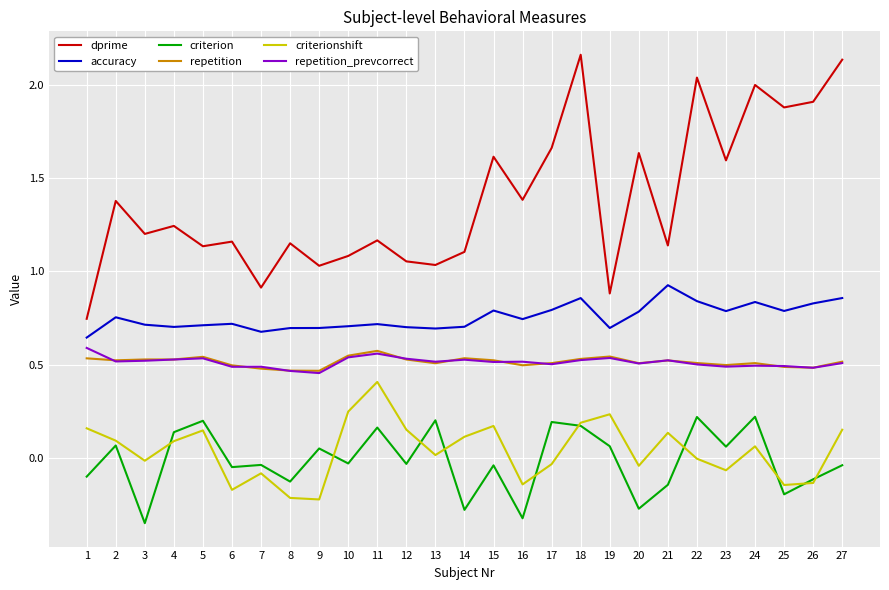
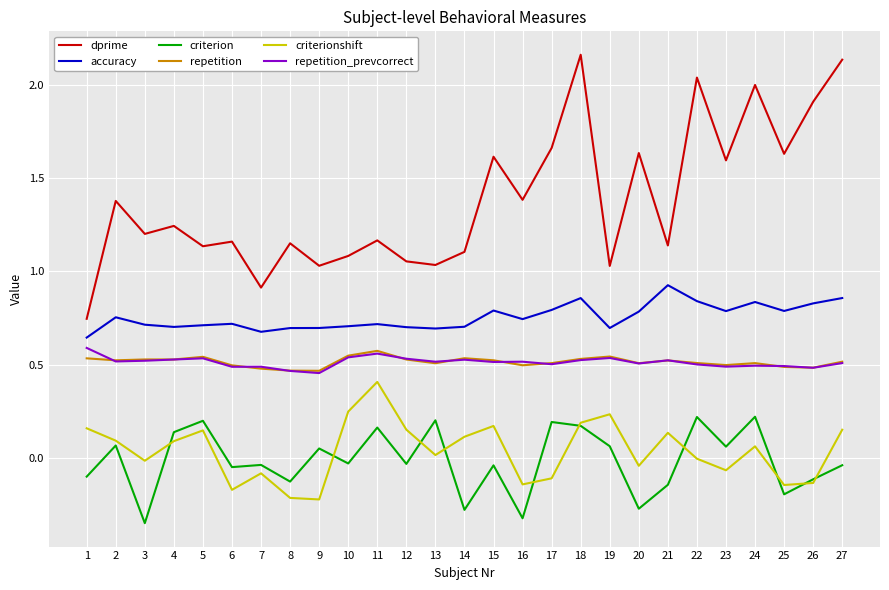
  {
    "dprime": {
      "1": 0.75,
      "2": 1.38,
      "3": 1.20,
      "4": 1.24,
      "5": 1.13,
      "6": 1.16,
      "7": 0.91,
      "8": 1.15,
      "9": 1.03,
      "10": 1.08,
      "11": 1.17,
      "12": 1.05,
      "13": 1.03,
      "14": 1.10,
      "15": 1.61,
      "16": 1.38,
      "17": 1.66,
      "18": 2.16,
-     "19": 0.88,
+     "19": 1.03,
      "20": 1.63,
      "21": 1.14,
      "22": 2.04,
      "23": 1.59,
      "24": 2.00,
-     "25": 1.88,
+     "25": 1.63,
      "26": 1.91,
      "27": 2.13
    },
    "accuracy": {
      "1": 0.64,
      "2": 0.75,
      "3": 0.71,
      "4": 0.70,
      "5": 0.71,
      "6": 0.72,
      "7": 0.68,
      "8": 0.70,
      "9": 0.70,
      "10": 0.71,
      "11": 0.72,
      "12": 0.70,
      "13": 0.69,
      "14": 0.70,
      "15": 0.79,
      "16": 0.74,
      "17": 0.79,
      "18": 0.86,
      "19": 0.70,
      "20": 0.78,
      "21": 0.93,
      "22": 0.84,
      "23": 0.79,
      "24": 0.84,
      "25": 0.79,
      "26": 0.83,
      "27": 0.86
    },
    "criterion": {
      "1": -0.10,
      "2": 0.07,
      "3": -0.35,
      "4": 0.14,
      "5": 0.20,
      "6": -0.05,
      "7": -0.04,
      "8": -0.13,
      "9": 0.05,
      "10": -0.03,
      "11": 0.16,
      "12": -0.03,
      "13": 0.20,
      "14": -0.28,
      "15": -0.04,
      "16": -0.32,
      "17": 0.19,
      "18": 0.17,
      "19": 0.06,
      "20": -0.27,
      "21": -0.14,
      "22": 0.22,
      "23": 0.06,
      "24": 0.22,
      "25": -0.19,
      "26": -0.11,
      "27": -0.04
    },
    "repetition": {
      "1": 0.53,
      "11": 0.57,
      "16": 0.50,
      "24": 0.51
    },
    "criterionshift": {
      "1": 0.16,
      "2": 0.09,
      "3": -0.02,
      "4": 0.09,
      "5": 0.15,
      "6": -0.17,
      "7": -0.08,
      "8": -0.21,
      "9": -0.22,
      "10": 0.25,
      "11": 0.41,
      "12": 0.15,
      "13": 0.02,
      "14": 0.11,
      "15": 0.17,
      "16": -0.14,
-     "17": -0.03,
+     "17": -0.11,
      "18": 0.19,
      "19": 0.23,
      "20": -0.04,
      "21": 0.13,
      "22": 0.00,
      "23": -0.07,
      "24": 0.06,
      "25": -0.15,
      "26": -0.13,
      "27": 0.15
    },
    "repetition_prevcorrect": {
      "1": 0.59,
      "11": 0.56,
      "16": 0.52,
      "24": 0.49
    }
  }
